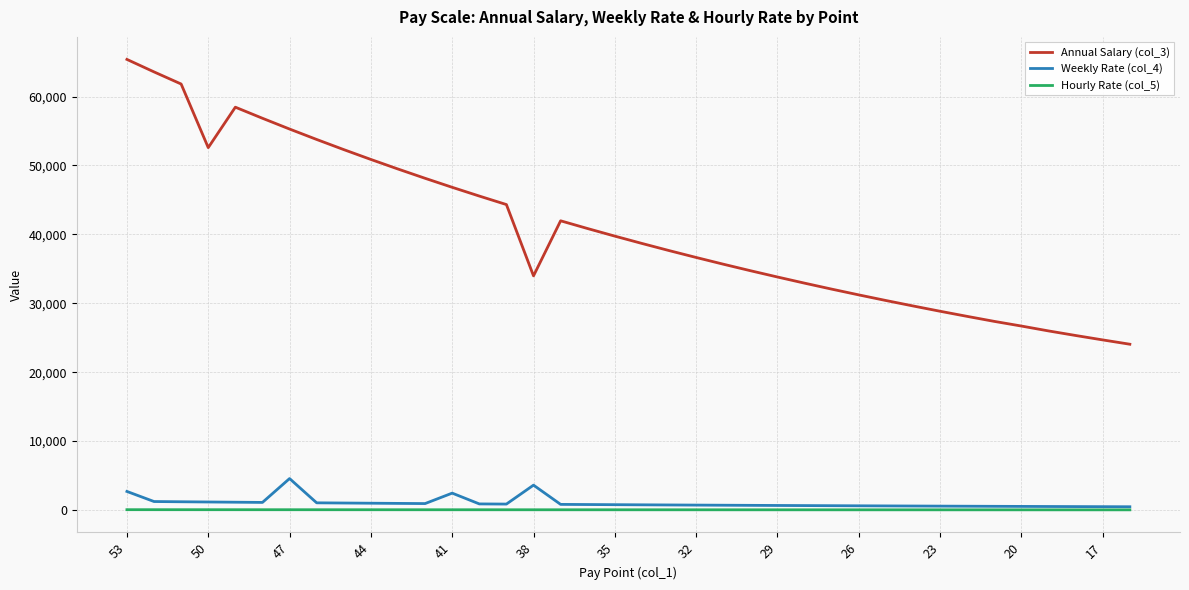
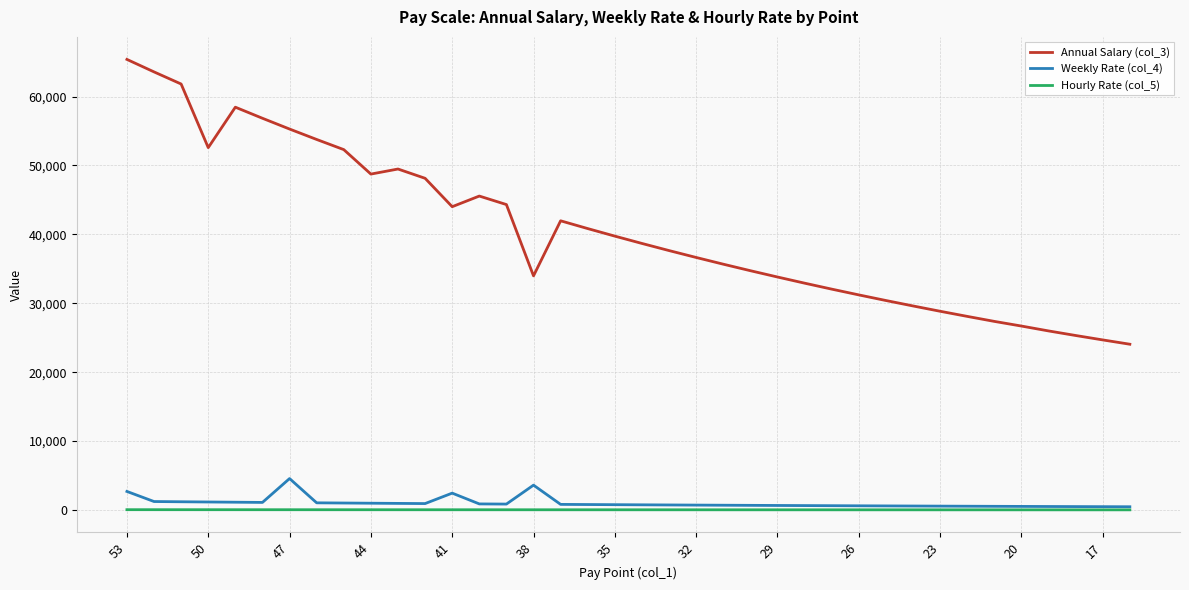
  {
    "Annual Salary (col_3)": {
      "53": "65,000",
      "50": "53,000",
      "47": "55,000",
-     "44": "51,000",
-     "41": "47,000",
+     "44": "49,000",
+     "41": "44,000",
      "38": "34,000"
    },
    "Weekly Rate (col_4)": {
      "53": "3,000",
      "50": "1,000",
      "47": "5,000",
      "44": "1,000",
      "41": "2,000",
      "38": "4,000"
    },
    "Hourly Rate (col_5)": {
      "53": "0",
      "50": "0",
      "47": "0",
      "44": "0",
      "41": "0",
      "38": "0"
    }
  }
